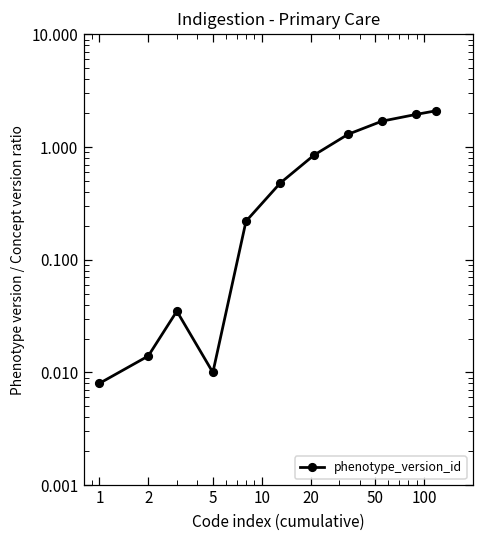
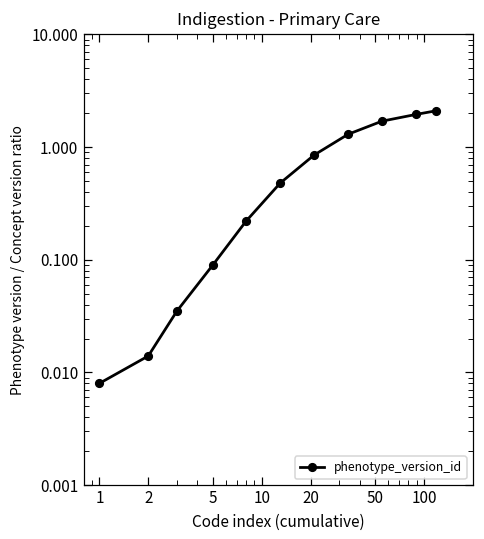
  {
    "1": 0.008,
    "2": 0.014,
-   "5": 0.01
+   "5": 0.09
  }
